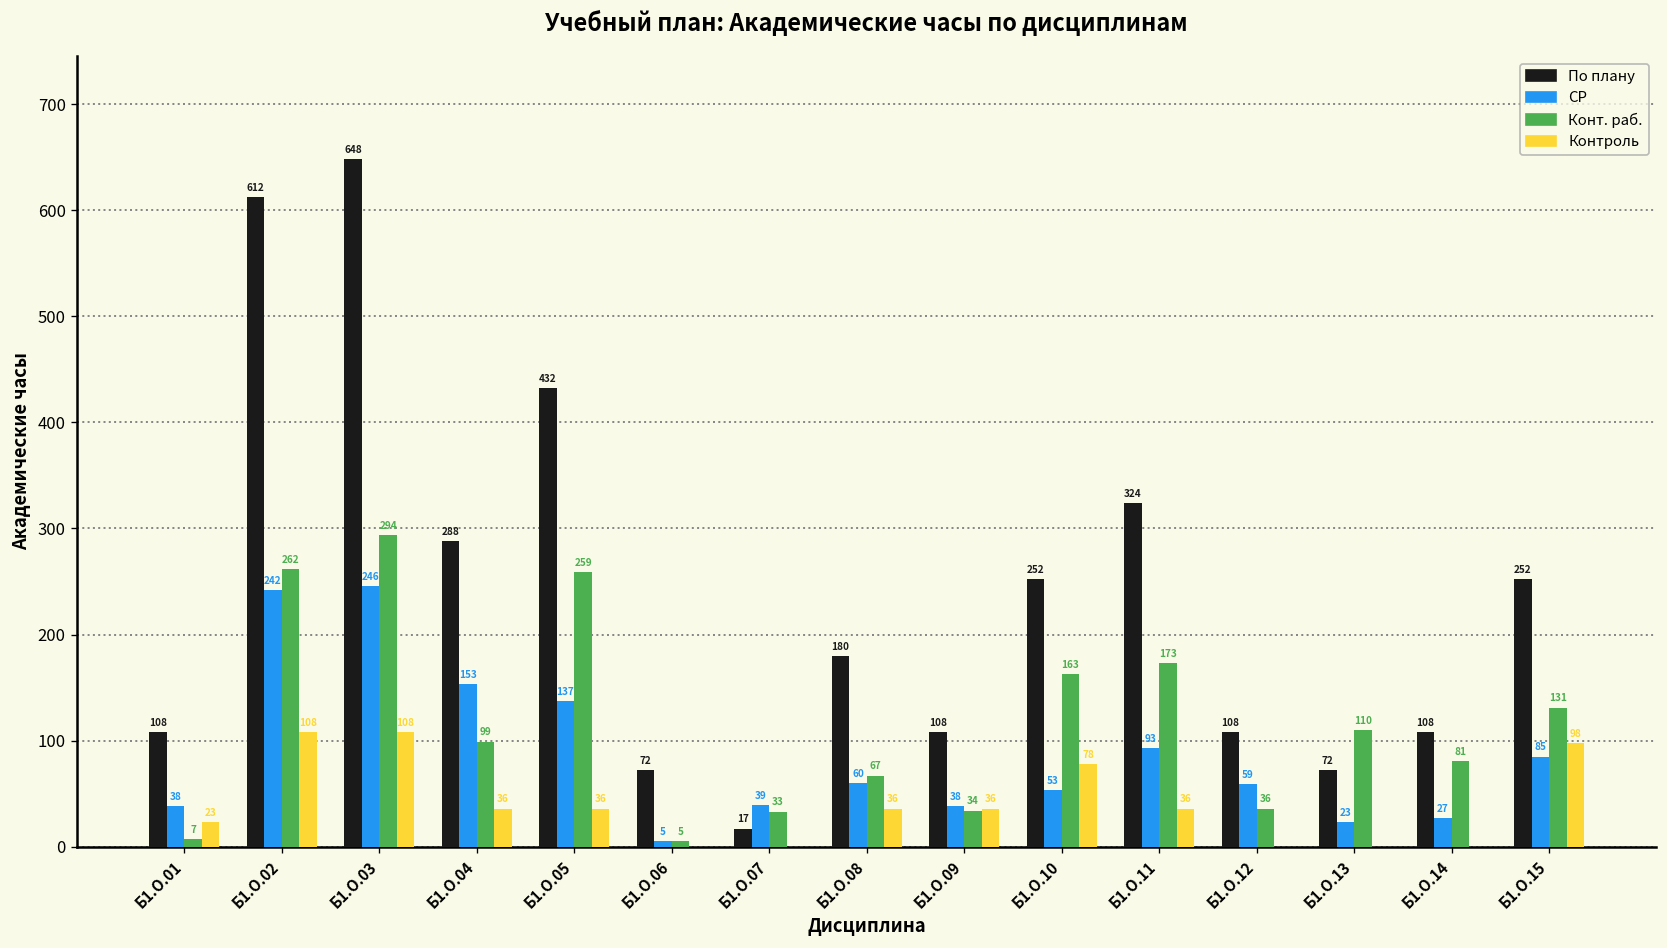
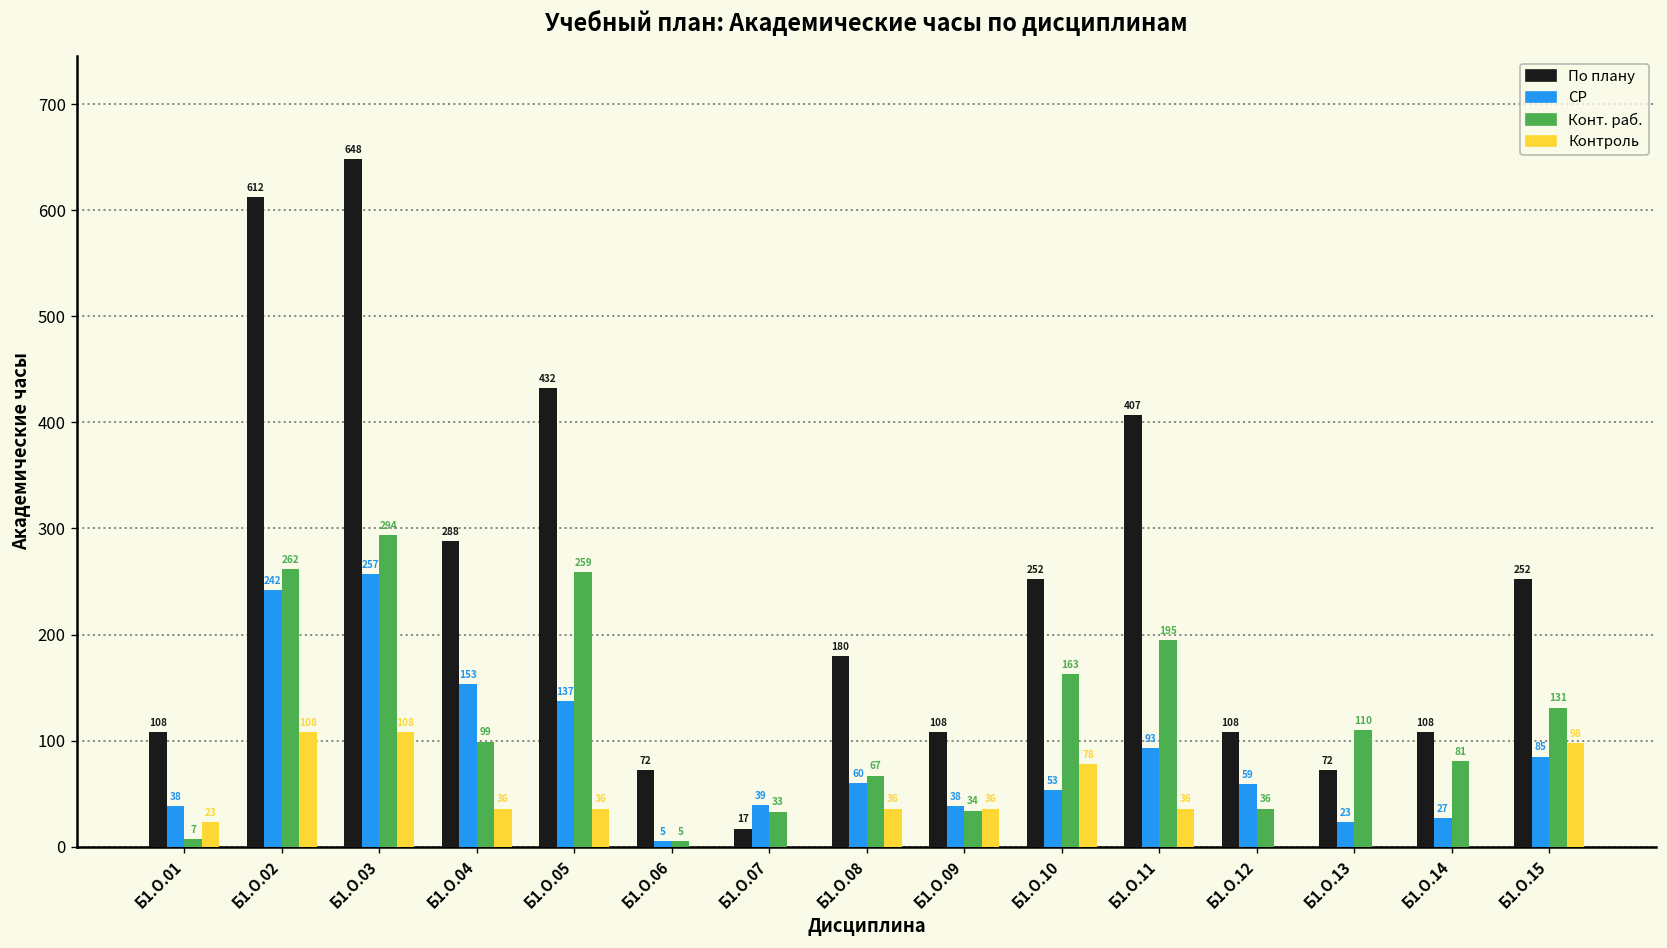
  {
    "По плану": {
      "Б1.О.01": 108,
      "Б1.О.02": 612,
      "Б1.О.03": 648,
      "Б1.О.04": 288,
      "Б1.О.05": 432,
      "Б1.О.06": 72,
      "Б1.О.07": 17,
      "Б1.О.08": 180,
      "Б1.О.09": 108,
      "Б1.О.10": 252,
-     "Б1.О.11": 324,
+     "Б1.О.11": 407,
      "Б1.О.12": 108,
      "Б1.О.13": 72,
      "Б1.О.14": 108,
      "Б1.О.15": 252
    },
    "СР": {
      "Б1.О.01": 38,
      "Б1.О.02": 242,
-     "Б1.О.03": 246,
+     "Б1.О.03": 257,
      "Б1.О.04": 153,
      "Б1.О.05": 137,
      "Б1.О.06": 5,
      "Б1.О.07": 39,
      "Б1.О.08": 60,
      "Б1.О.09": 38,
      "Б1.О.10": 53,
      "Б1.О.11": 93,
      "Б1.О.12": 59,
      "Б1.О.13": 23,
      "Б1.О.14": 27,
      "Б1.О.15": 85
    },
    "Конт. раб.": {
      "Б1.О.01": 7,
      "Б1.О.02": 262,
      "Б1.О.03": 294,
      "Б1.О.04": 99,
      "Б1.О.05": 259,
      "Б1.О.06": 5,
      "Б1.О.07": 33,
      "Б1.О.08": 67,
      "Б1.О.09": 34,
      "Б1.О.10": 163,
-     "Б1.О.11": 173,
+     "Б1.О.11": 195,
      "Б1.О.12": 36,
      "Б1.О.13": 110,
      "Б1.О.14": 81,
      "Б1.О.15": 131
    },
    "Контроль": {
      "Б1.О.01": 23,
      "Б1.О.02": 108,
      "Б1.О.03": 108,
      "Б1.О.04": 36,
      "Б1.О.05": 36,
      "Б1.О.08": 36,
      "Б1.О.09": 36,
      "Б1.О.10": 78,
      "Б1.О.11": 36,
      "Б1.О.15": 98
    }
  }
